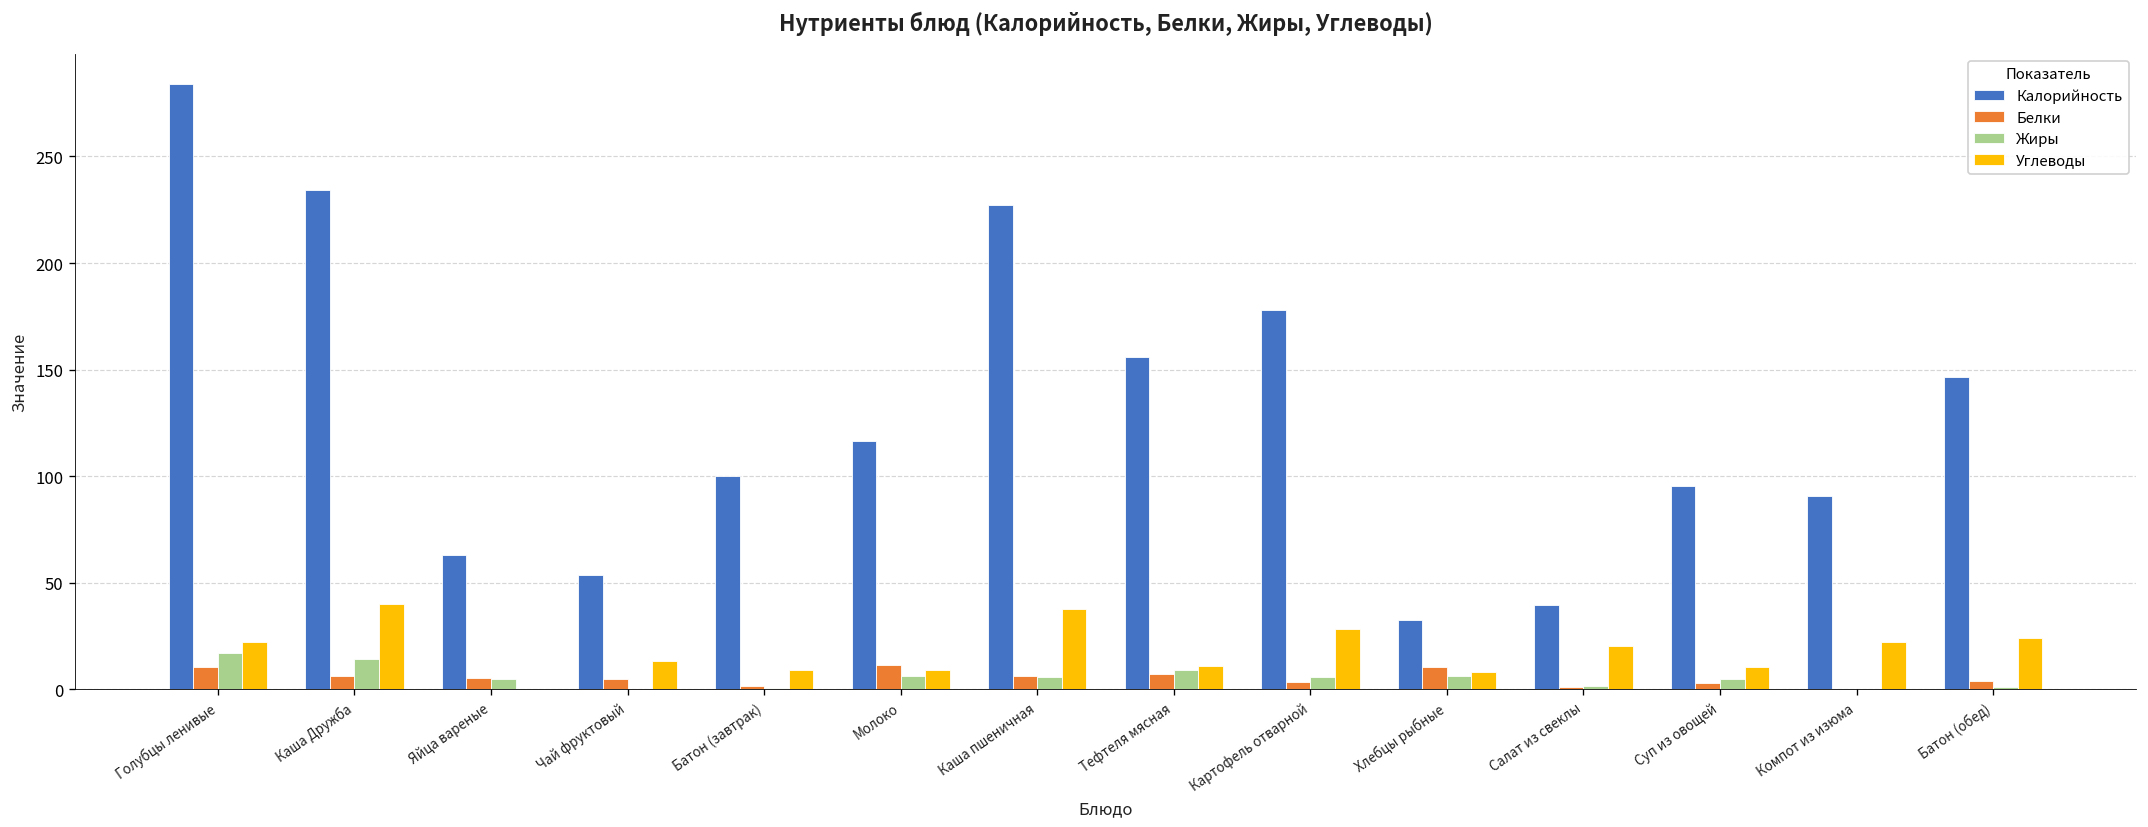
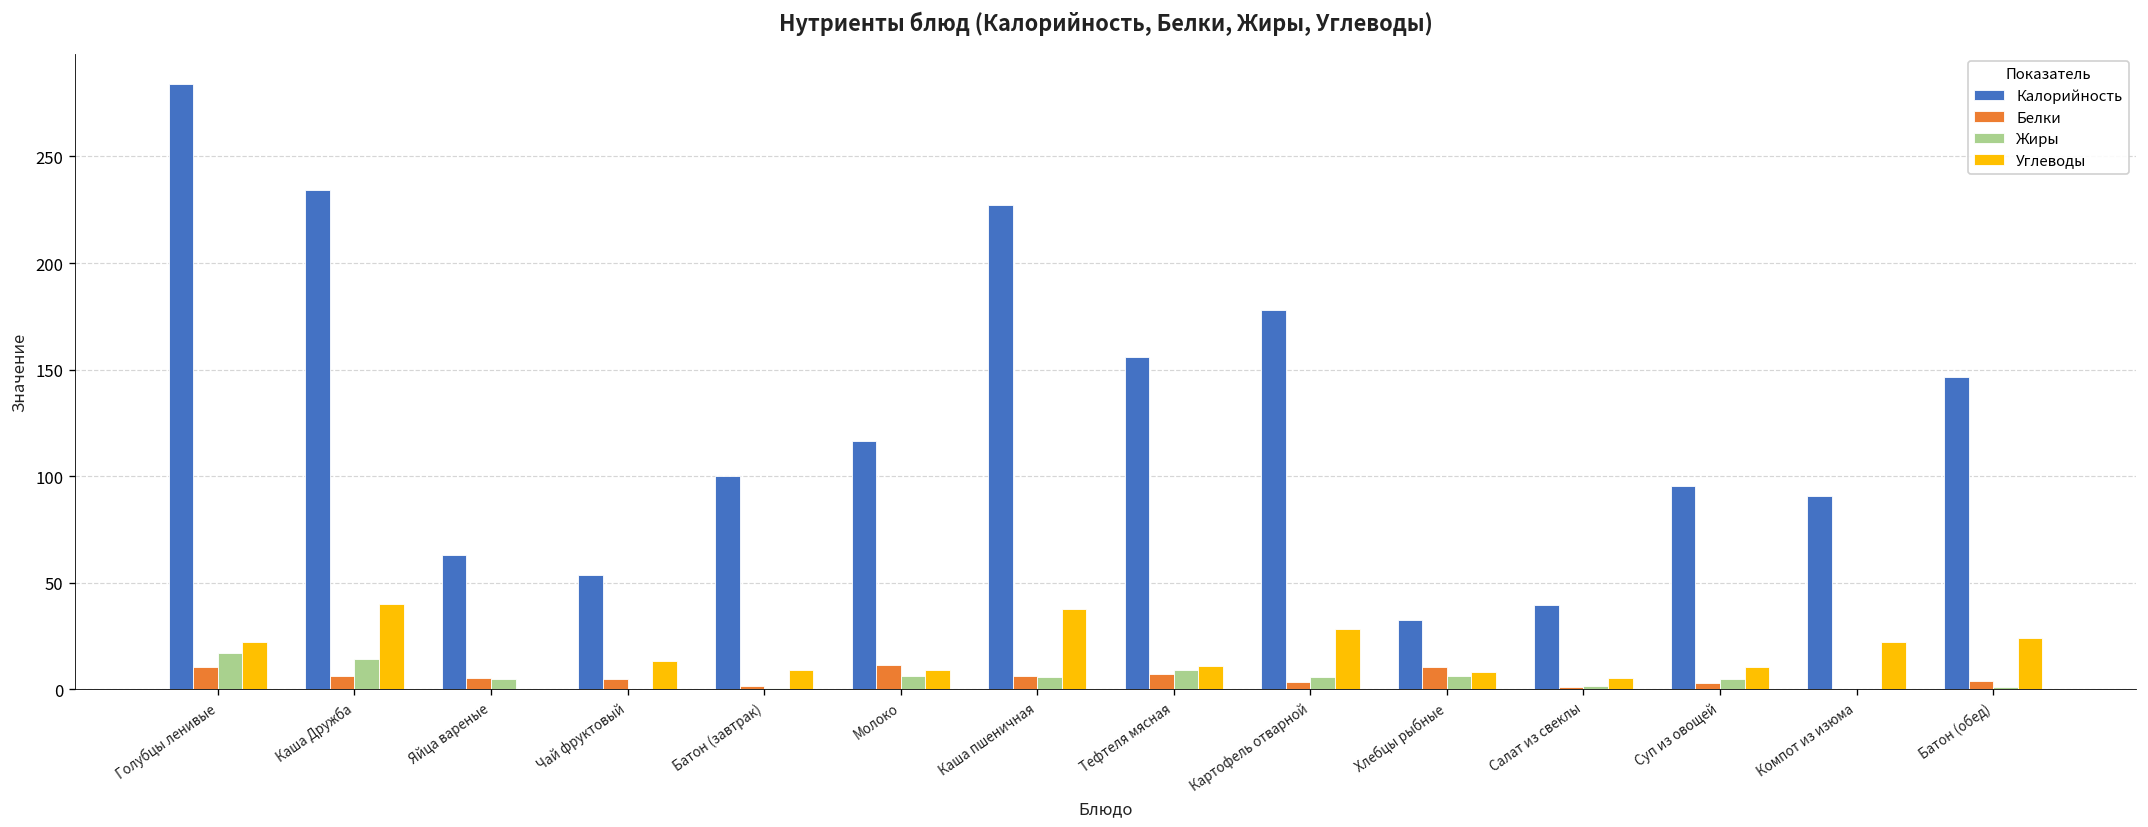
  {
    "Калорийность": {
      "Голубцы ленивые": 284,
      "Каша Дружба": 234,
      "Яйца вареные": 63,
      "Чай фруктовый": 54,
      "Батон (завтрак)": 100,
      "Молоко": 116,
      "Каша пшеничная": 227,
      "Тефтеля мясная": 156,
      "Картофель отварной": 178,
      "Хлебцы рыбные": 33,
      "Салат из свеклы": 40,
      "Суп из овощей": 95,
      "Компот из изюма": 91,
      "Батон (обед)": 147
    },
    "Белки": {
      "Голубцы ленивые": 10,
      "Каша Дружба": 6,
      "Яйца вареные": 5,
      "Чай фруктовый": 5,
      "Батон (завтрак)": 2,
      "Молоко": 11,
      "Каша пшеничная": 6,
      "Тефтеля мясная": 7,
      "Картофель отварной": 4,
      "Хлебцы рыбные": 10,
      "Суп из овощей": 3,
      "Батон (обед)": 4
    },
    "Жиры": {
      "Голубцы ленивые": 17,
      "Каша Дружба": 14,
      "Яйца вареные": 5,
      "Чай фруктовый": 0,
      "Молоко": 6,
      "Каша пшеничная": 6,
      "Тефтеля мясная": 9,
      "Картофель отварной": 6,
      "Хлебцы рыбные": 6,
      "Салат из свеклы": 2,
      "Суп из овощей": 5
    },
    "Углеводы": {
      "Голубцы ленивые": 22,
      "Каша Дружба": 40,
      "Чай фруктовый": 13,
      "Батон (завтрак)": 9,
      "Молоко": 9,
      "Каша пшеничная": 38,
      "Тефтеля мясная": 11,
      "Картофель отварной": 28,
      "Хлебцы рыбные": 8,
-     "Салат из свеклы": 20,
+     "Салат из свеклы": 6,
      "Суп из овощей": 11,
      "Компот из изюма": 22,
      "Батон (обед)": 24
    }
  }
